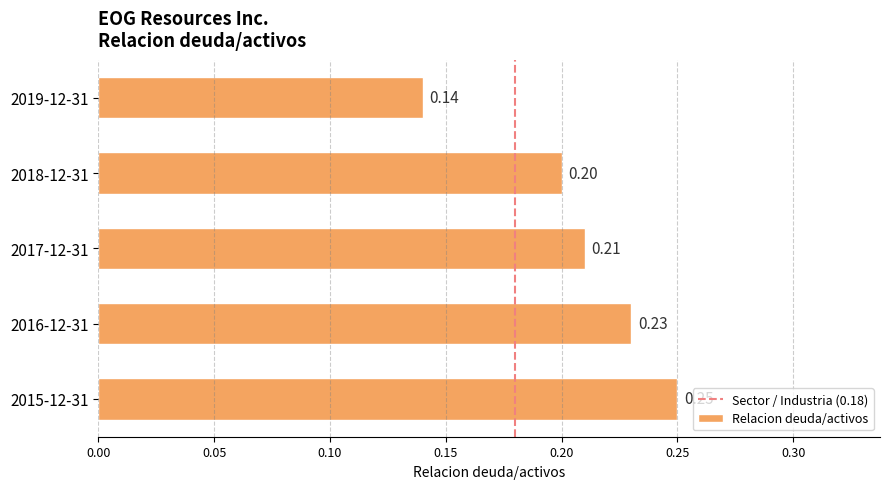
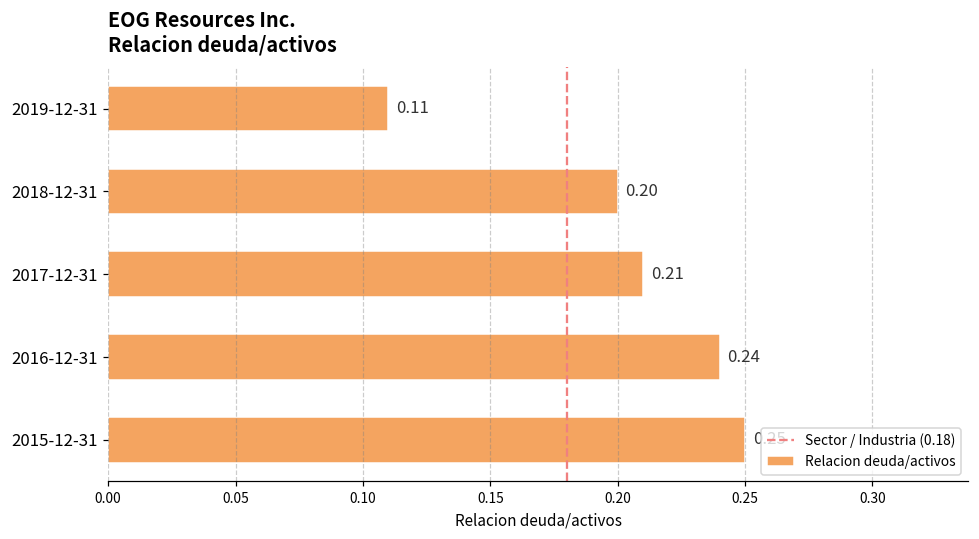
  {
-   "2019-12-31": 0.14,
+   "2019-12-31": 0.11,
    "2018-12-31": 0.20,
    "2017-12-31": 0.21,
-   "2016-12-31": 0.23
+   "2016-12-31": 0.24
  }
